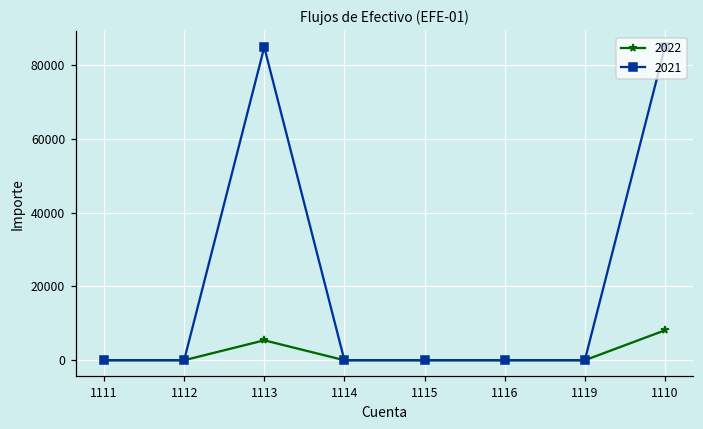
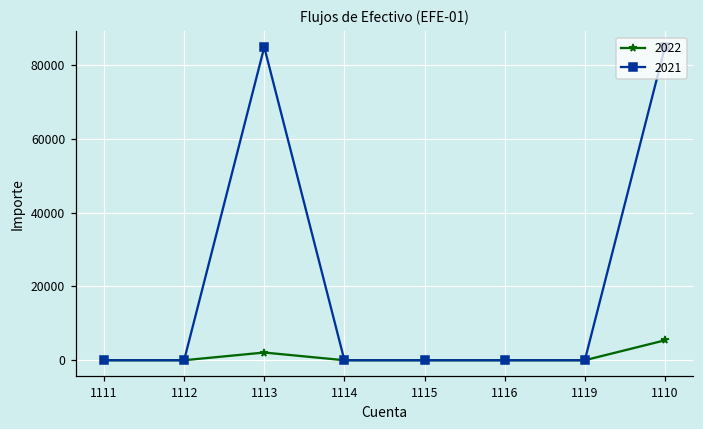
  {
    "2022": {
-     "1113": 5000,
-     "1110": 8000
+     "1113": 2000,
+     "1110": 5000
    },
    "2021": {
      "1113": 85000
    }
  }
